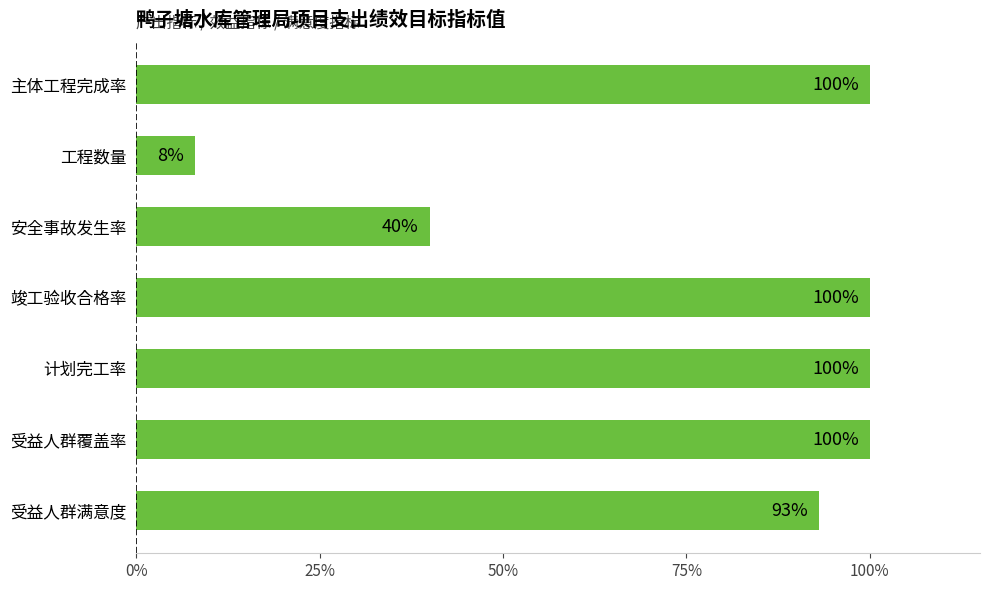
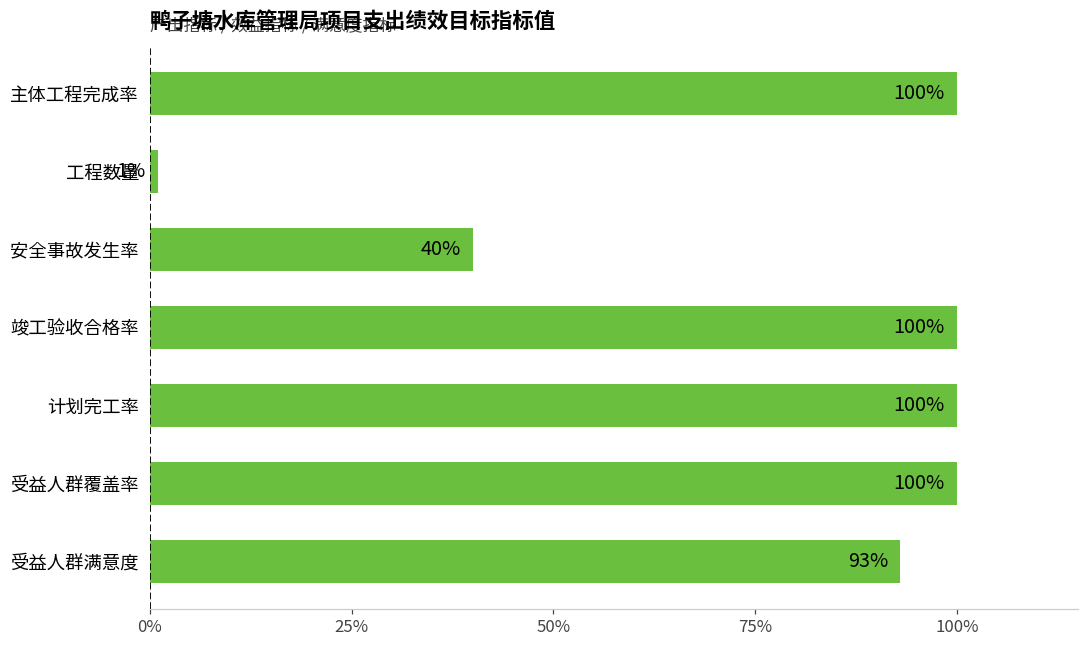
  {
    "主体工程完成率": "100%",
-   "工程数量": "8%",
+   "工程数量": "1%",
    "安全事故发生率": "40%",
    "竣工验收合格率": "100%",
    "计划完工率": "100%",
    "受益人群覆盖率": "100%",
    "受益人群满意度": "93%"
  }
